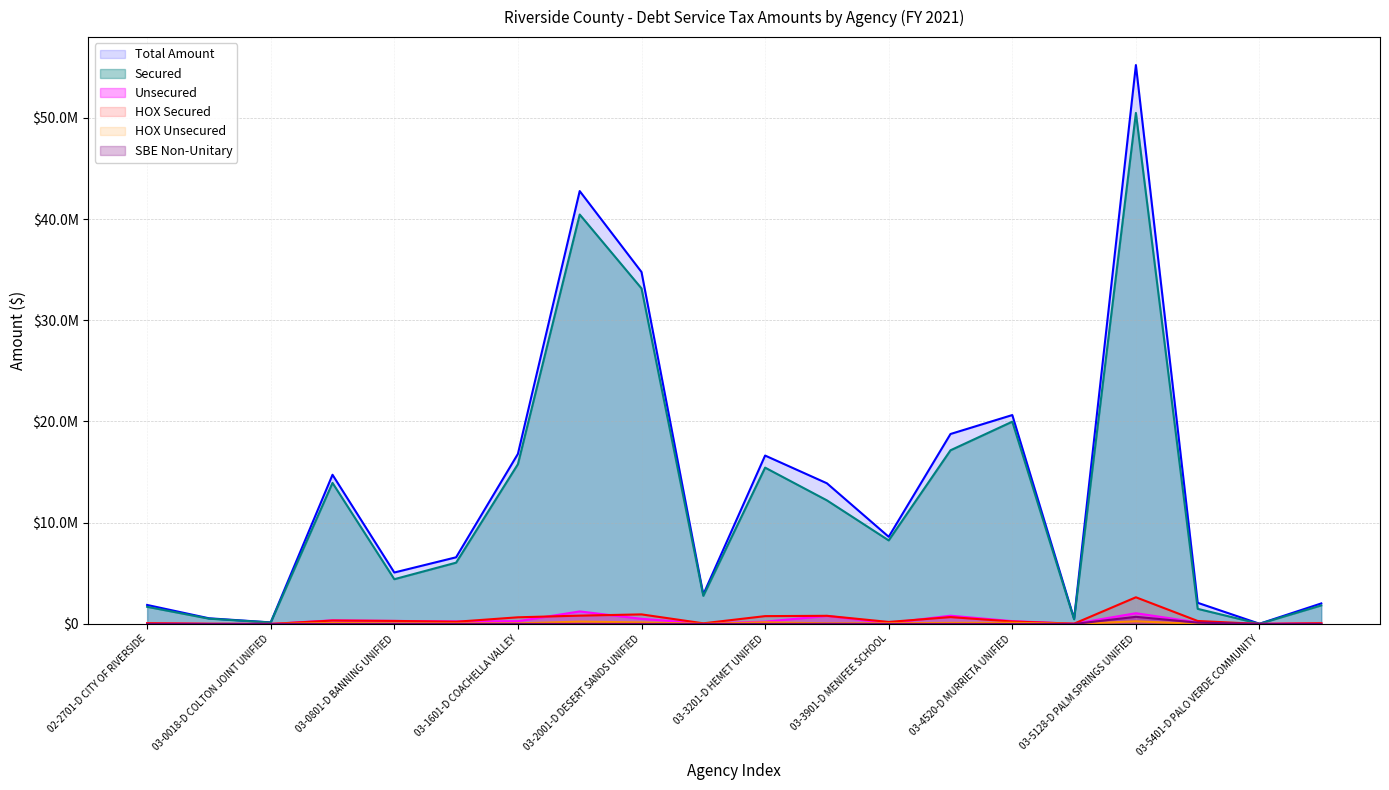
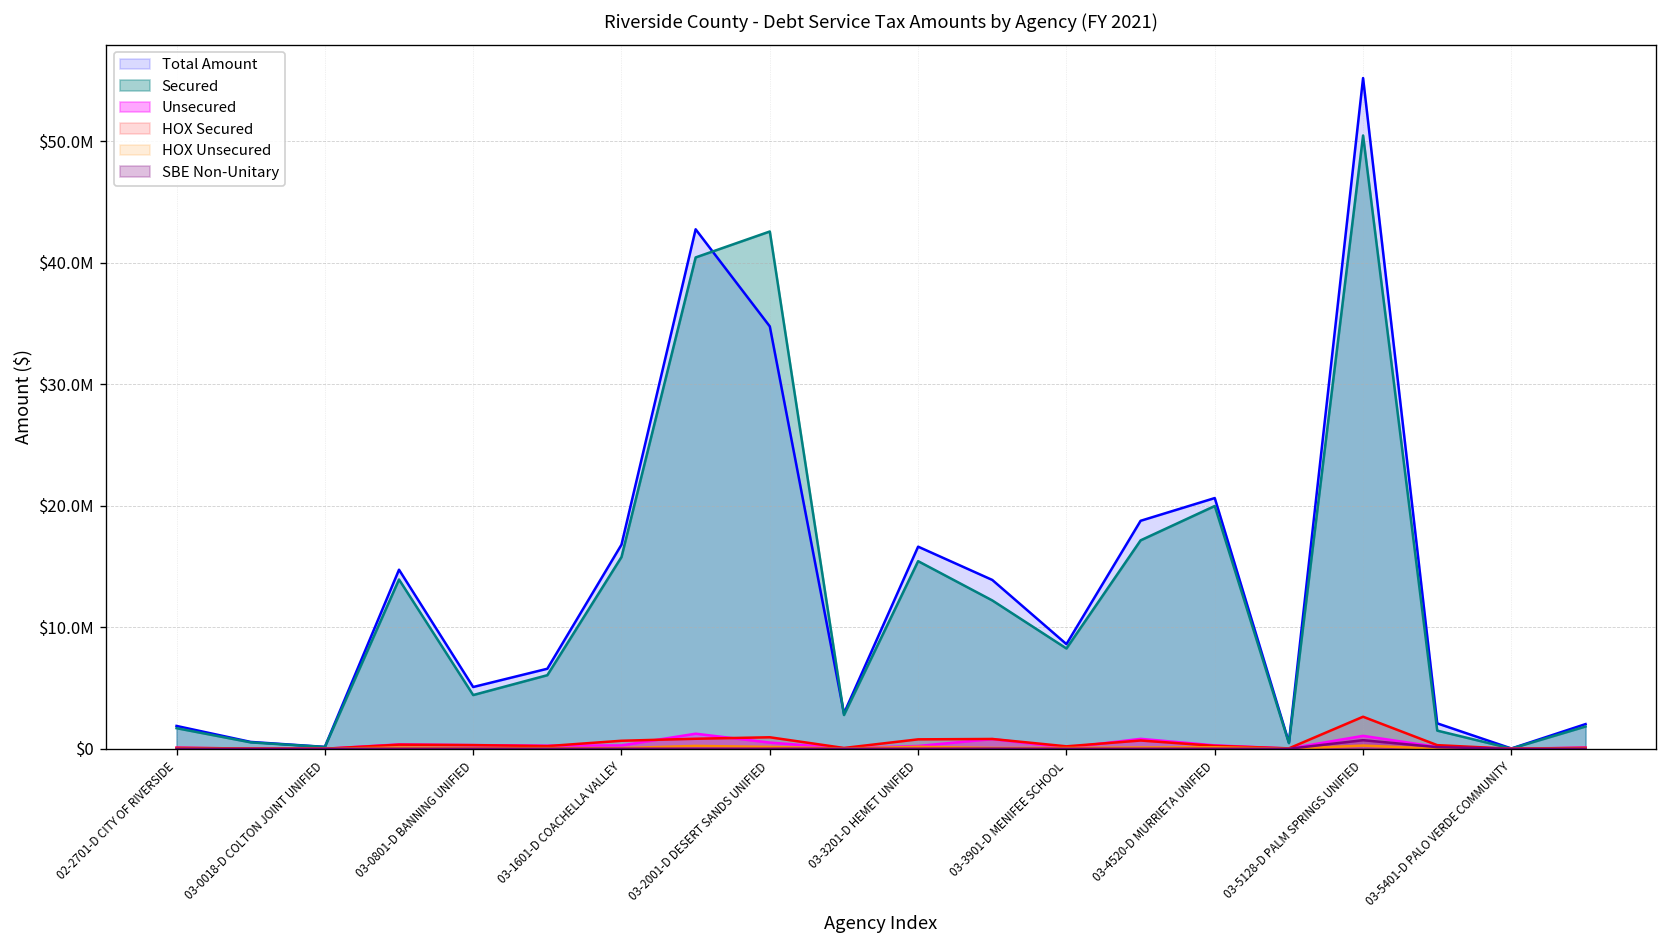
  {
    "Total Amount": {
      "03-0801-D BANNING UNIFIED": "$5100000",
      "03-1601-D COACHELLA VALLEY": "$16800000",
      "03-2001-D DESERT SANDS UNIFIED": "$34800000",
      "03-3201-D HEMET UNIFIED": "$16600000",
      "03-3901-D MENIFEE SCHOOL": "$8600000",
      "03-4520-D MURRIETA UNIFIED": "$20600000",
      "03-5128-D PALM SPRINGS UNIFIED": "$55200000"
    },
    "Secured": {
      "03-0801-D BANNING UNIFIED": "$4400000",
      "03-1601-D COACHELLA VALLEY": "$15800000",
-     "03-2001-D DESERT SANDS UNIFIED": "$33100000",
+     "03-2001-D DESERT SANDS UNIFIED": "$42600000",
      "03-3201-D HEMET UNIFIED": "$15400000",
      "03-3901-D MENIFEE SCHOOL": "$8300000",
      "03-4520-D MURRIETA UNIFIED": "$20000000",
      "03-5128-D PALM SPRINGS UNIFIED": "$50500000"
    },
    "Unsecured": {
      "03-2001-D DESERT SANDS UNIFIED": "$500000",
      "03-5128-D PALM SPRINGS UNIFIED": "$1100000"
    },
    "SBE Non-Unitary": {
      "03-5128-D PALM SPRINGS UNIFIED": "$700000"
    }
  }
